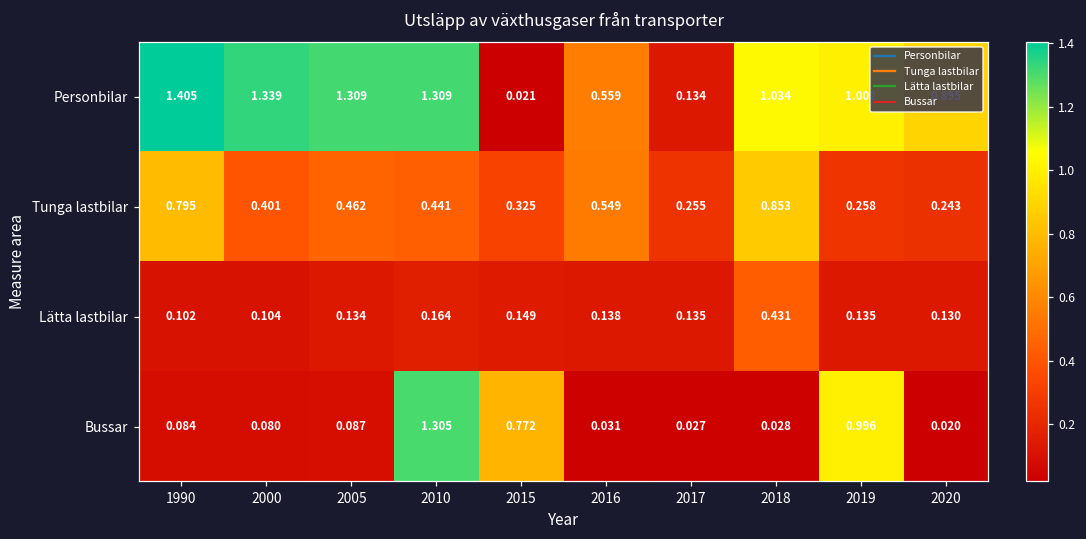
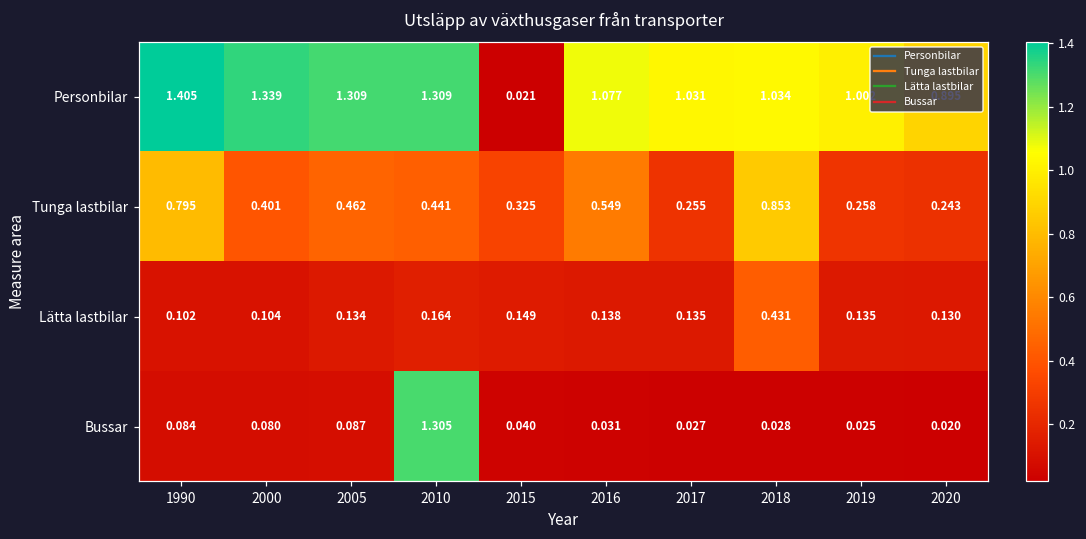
  {
    "Personbilar": {
      "1990": 1.405,
      "2000": 1.339,
      "2005": 1.309,
      "2010": 1.309,
      "2015": 0.021,
-     "2016": 0.559,
-     "2017": 0.134,
+     "2016": 1.077,
+     "2017": 1.031,
      "2018": 1.034
    },
    "Tunga lastbilar": {
      "1990": 0.795,
      "2000": 0.401,
      "2005": 0.462,
      "2010": 0.441,
      "2015": 0.325,
      "2016": 0.549,
      "2017": 0.255,
      "2018": 0.853,
      "2019": 0.258,
      "2020": 0.243
    },
    "Lätta lastbilar": {
      "1990": 0.102,
      "2000": 0.104,
      "2005": 0.134,
      "2010": 0.164,
      "2015": 0.149,
      "2016": 0.138,
      "2017": 0.135,
      "2018": 0.431,
      "2019": 0.135,
      "2020": 0.130
    },
    "Bussar": {
      "1990": 0.084,
      "2000": 0.080,
      "2005": 0.087,
      "2010": 1.305,
-     "2015": 0.772,
+     "2015": 0.040,
      "2016": 0.031,
      "2017": 0.027,
      "2018": 0.028,
-     "2019": 0.996,
+     "2019": 0.025,
      "2020": 0.020
    }
  }
